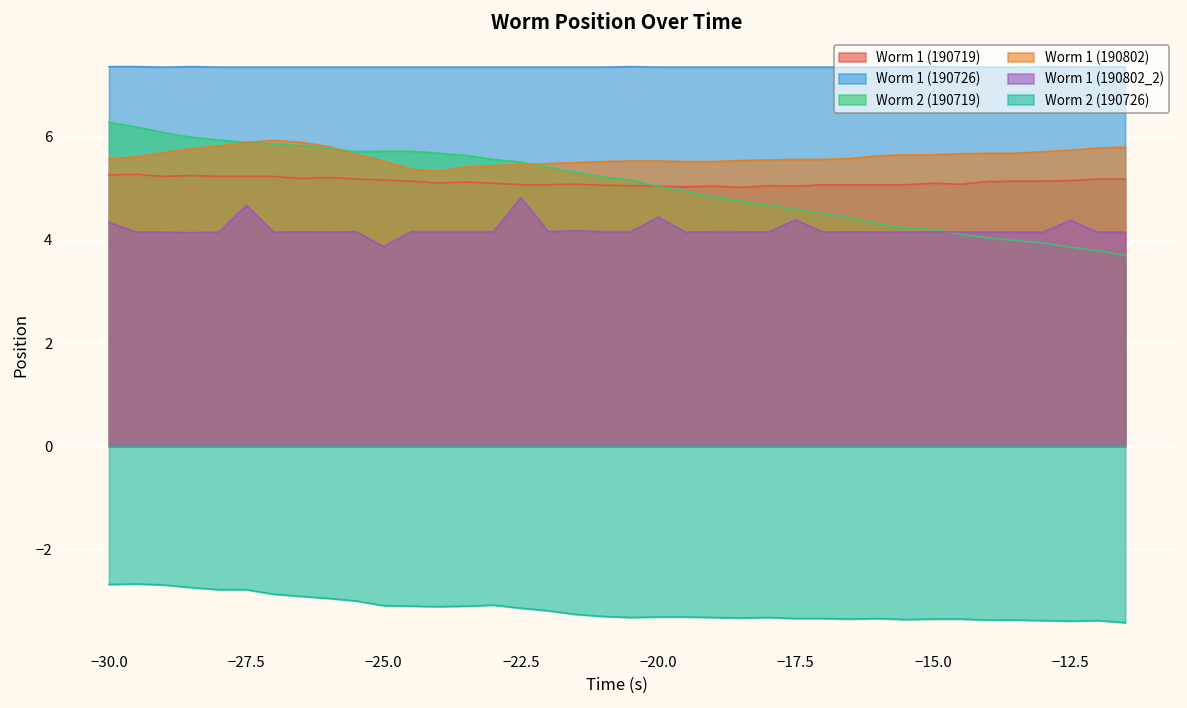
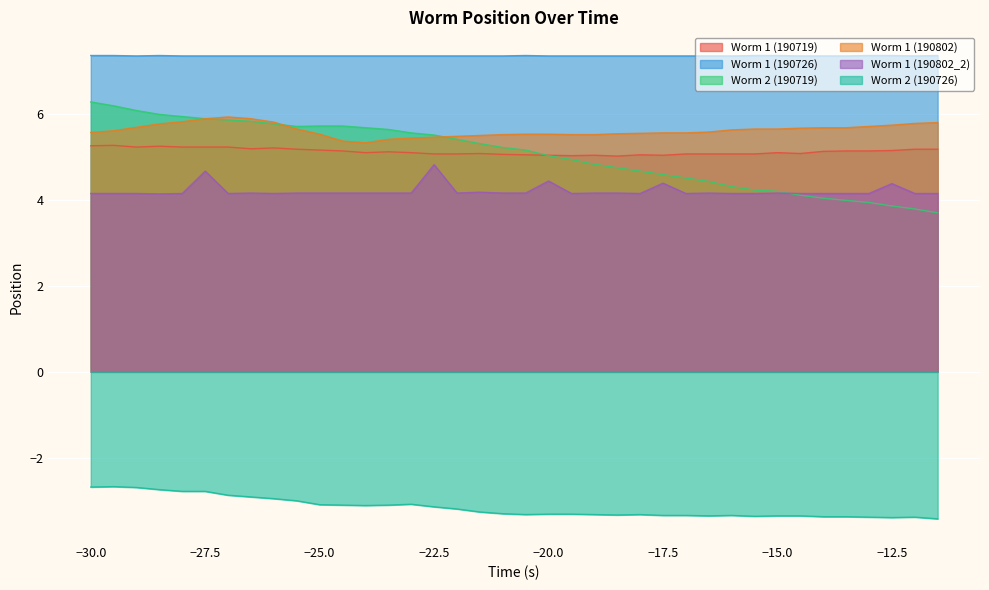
  {
    "Worm 1 (190726)": {
      "−30.0": 7.4,
      "−27.5": 7.4,
      "−25.0": 7.4,
      "−22.5": 7.4,
      "−20.0": 7.4,
      "−17.5": 7.4
    },
    "Worm 1 (190802_2)": {
-     "−30.0": 4.3,
+     "−30.0": 4.2,
      "−27.5": 4.7,
-     "−25.0": 3.9,
+     "−25.0": 4.2,
      "−22.5": 4.8,
      "−20.0": 4.4,
      "−17.5": 4.4,
      "−12.5": 4.4
    }
  }
